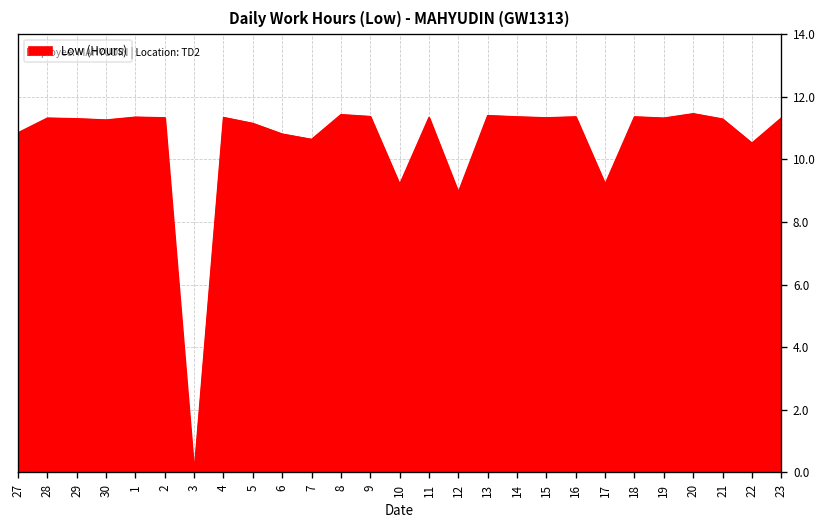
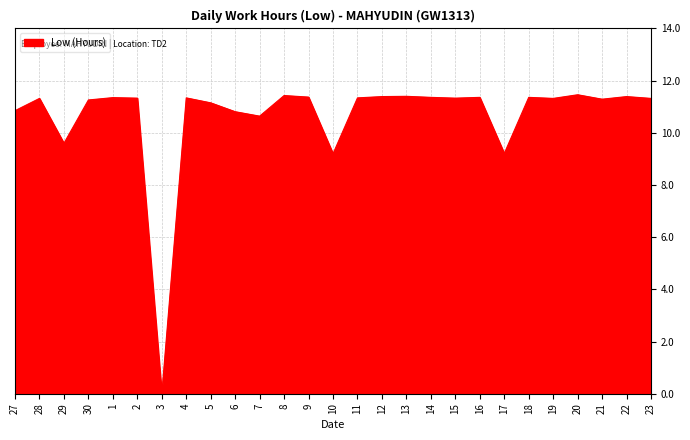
  {
    "27": 10.9,
    "28": 11.3,
-   "29": 11.3,
+   "29": 9.6,
    "30": 11.3,
    "1": 11.4,
    "2": 11.3,
    "3": 0.0,
    "4": 11.3,
    "5": 11.2,
    "6": 10.8,
    "7": 10.6,
    "8": 11.4,
    "9": 11.4,
    "10": 9.2,
    "11": 11.3,
-   "12": 9.0,
+   "12": 11.4,
    "13": 11.4,
    "14": 11.4,
    "15": 11.3,
    "16": 11.4,
    "17": 9.2,
    "18": 11.4,
    "19": 11.3,
    "20": 11.5,
    "21": 11.3,
-   "22": 10.5,
+   "22": 11.4,
    "23": 11.3
  }
